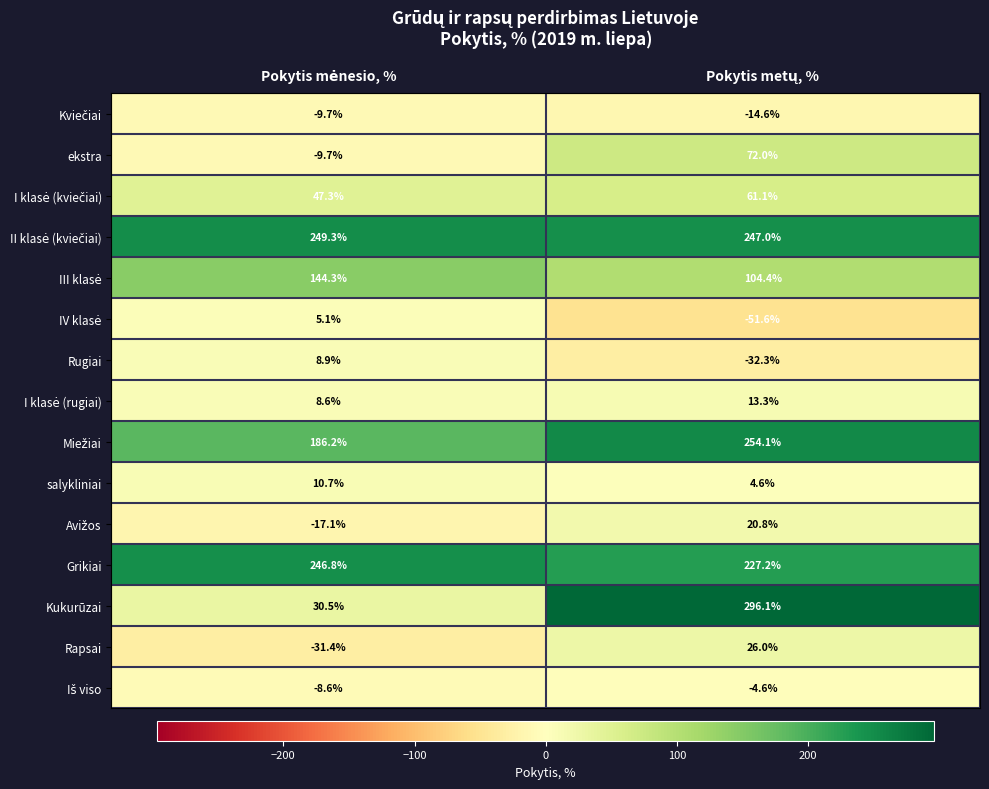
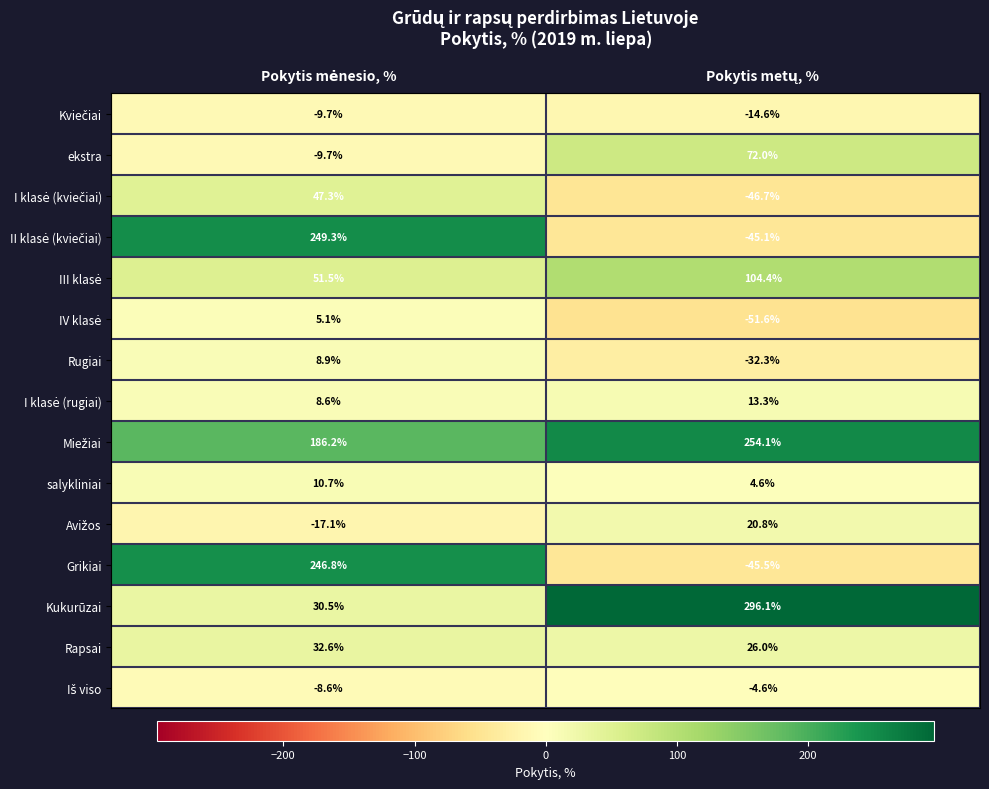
  {
    "Kviečiai": {
      "Pokytis mėnesio, %": "-9.7%",
      "Pokytis metų, %": "-14.6%"
    },
    "ekstra": {
      "Pokytis mėnesio, %": "-9.7%",
      "Pokytis metų, %": "72.0%"
    },
    "I klasė (kviečiai)": {
      "Pokytis mėnesio, %": "47.3%",
-     "Pokytis metų, %": "61.1%"
+     "Pokytis metų, %": "-46.7%"
    },
    "II klasė (kviečiai)": {
      "Pokytis mėnesio, %": "249.3%",
-     "Pokytis metų, %": "247.0%"
+     "Pokytis metų, %": "-45.1%"
    },
    "III klasė": {
-     "Pokytis mėnesio, %": "144.3%",
+     "Pokytis mėnesio, %": "51.5%",
      "Pokytis metų, %": "104.4%"
    },
    "IV klasė": {
      "Pokytis mėnesio, %": "5.1%",
      "Pokytis metų, %": "-51.6%"
    },
    "Rugiai": {
      "Pokytis mėnesio, %": "8.9%",
      "Pokytis metų, %": "-32.3%"
    },
    "I klasė (rugiai)": {
      "Pokytis mėnesio, %": "8.6%",
      "Pokytis metų, %": "13.3%"
    },
    "Miežiai": {
      "Pokytis mėnesio, %": "186.2%",
      "Pokytis metų, %": "254.1%"
    },
    "salykliniai": {
      "Pokytis mėnesio, %": "10.7%",
      "Pokytis metų, %": "4.6%"
    },
    "Avižos": {
      "Pokytis mėnesio, %": "-17.1%",
      "Pokytis metų, %": "20.8%"
    },
    "Grikiai": {
      "Pokytis mėnesio, %": "246.8%",
-     "Pokytis metų, %": "227.2%"
+     "Pokytis metų, %": "-45.5%"
    },
    "Kukurūzai": {
      "Pokytis mėnesio, %": "30.5%",
      "Pokytis metų, %": "296.1%"
    },
    "Rapsai": {
-     "Pokytis mėnesio, %": "-31.4%",
+     "Pokytis mėnesio, %": "32.6%",
      "Pokytis metų, %": "26.0%"
    },
    "Iš viso": {
      "Pokytis mėnesio, %": "-8.6%",
      "Pokytis metų, %": "-4.6%"
    }
  }
